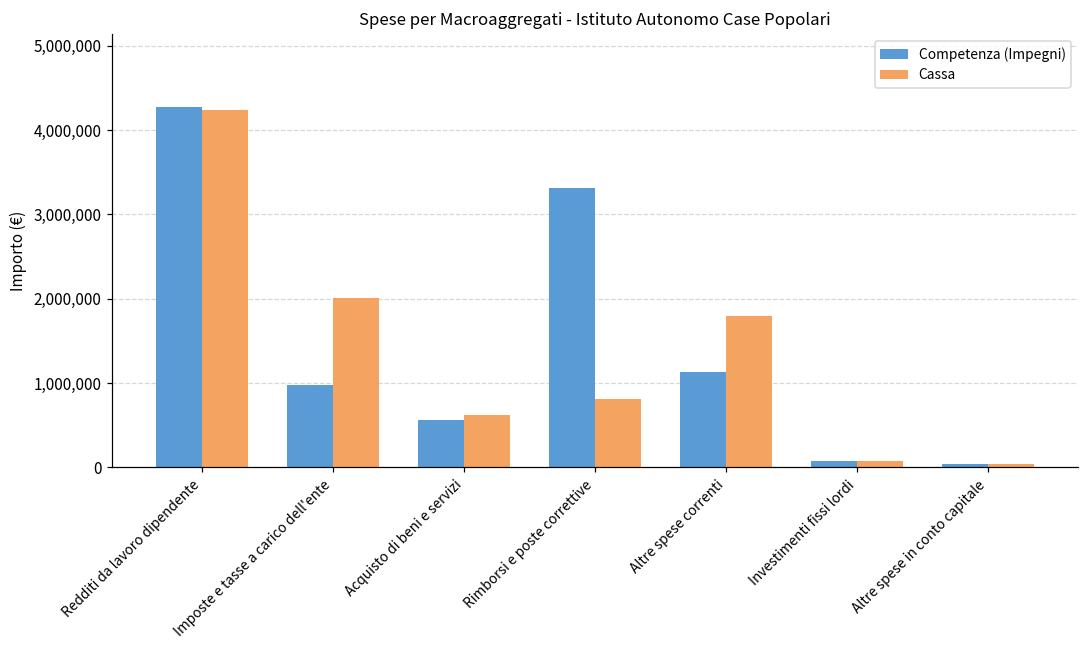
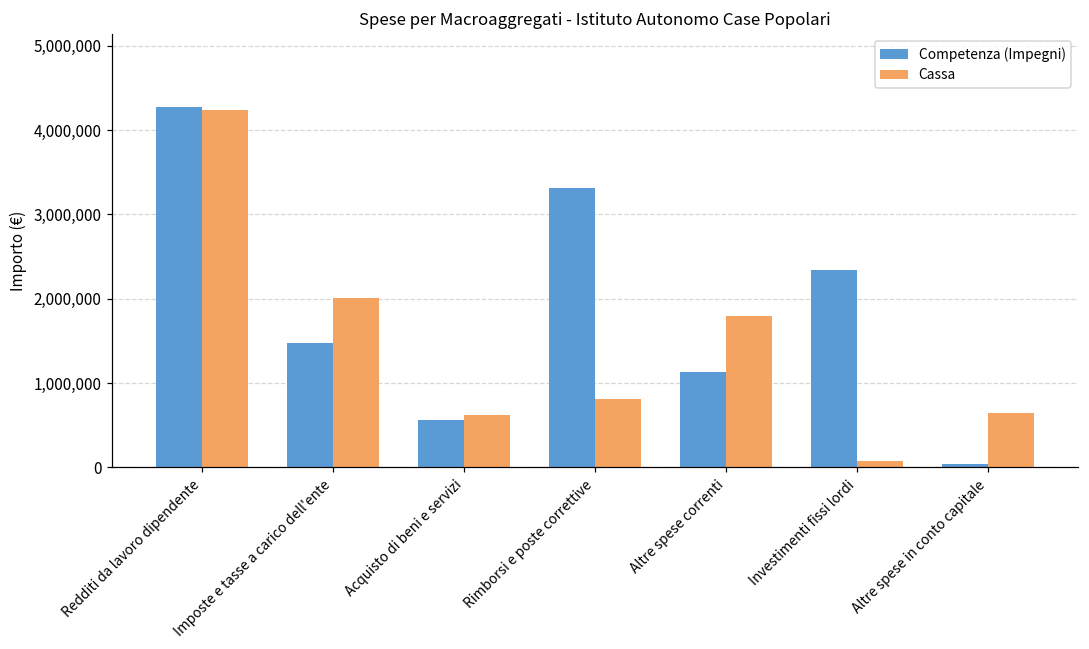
  {
    "Competenza (Impegni)": {
      "Redditi da lavoro dipendente": "4,300,000",
-     "Imposte e tasse a carico dell'ente": "1,000,000",
+     "Imposte e tasse a carico dell'ente": "1,500,000",
      "Acquisto di beni e servizi": "600,000",
      "Rimborsi e poste correttive": "3,300,000",
      "Altre spese correnti": "1,100,000",
-     "Investimenti fissi lordi": "100,000",
+     "Investimenti fissi lordi": "2,300,000",
      "Altre spese in conto capitale": "0"
    },
    "Cassa": {
      "Redditi da lavoro dipendente": "4,200,000",
      "Imposte e tasse a carico dell'ente": "2,000,000",
      "Acquisto di beni e servizi": "600,000",
      "Rimborsi e poste correttive": "800,000",
      "Altre spese correnti": "1,800,000",
      "Investimenti fissi lordi": "100,000",
-     "Altre spese in conto capitale": "0"
+     "Altre spese in conto capitale": "600,000"
    }
  }
